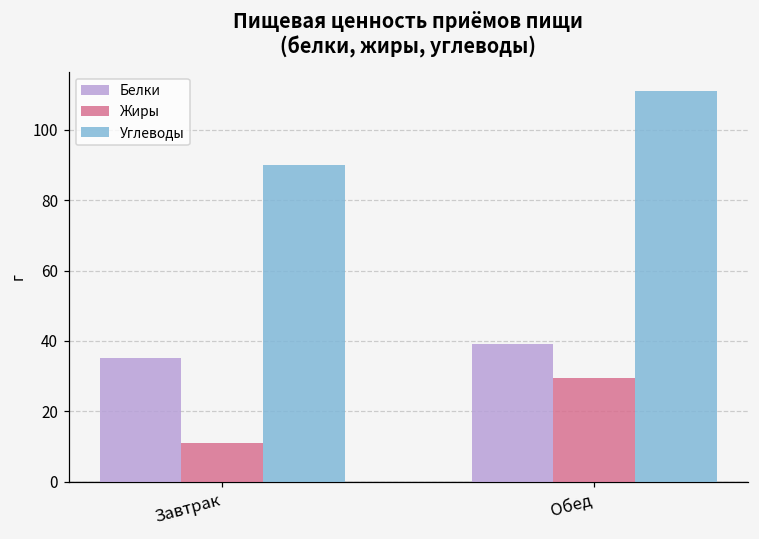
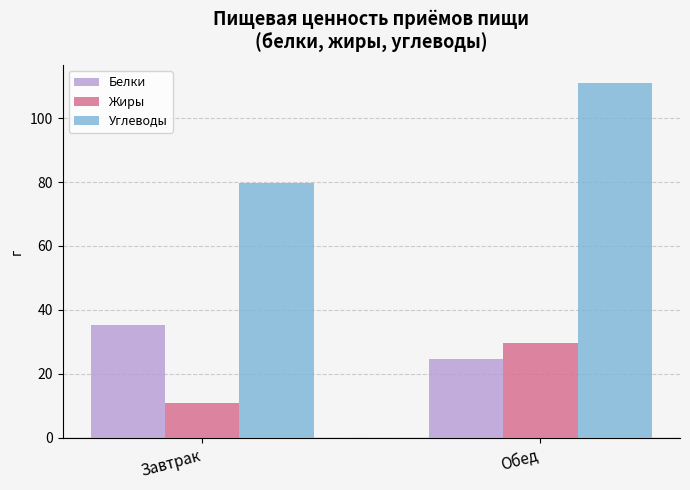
  {
    "Белки": {
      "Завтрак": 35,
-     "Обед": 39
+     "Обед": 25
    },
    "Жиры": {
      "Завтрак": 11,
      "Обед": 30
    },
    "Углеводы": {
-     "Завтрак": 90,
+     "Завтрак": 80,
      "Обед": 111
    }
  }
